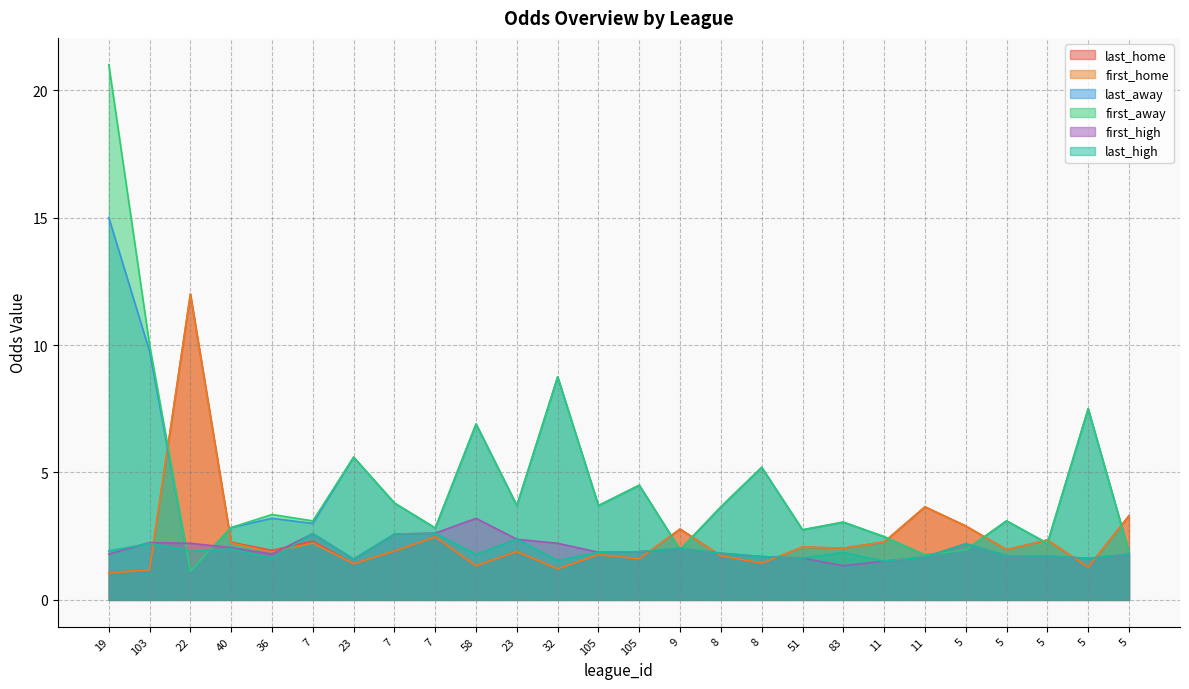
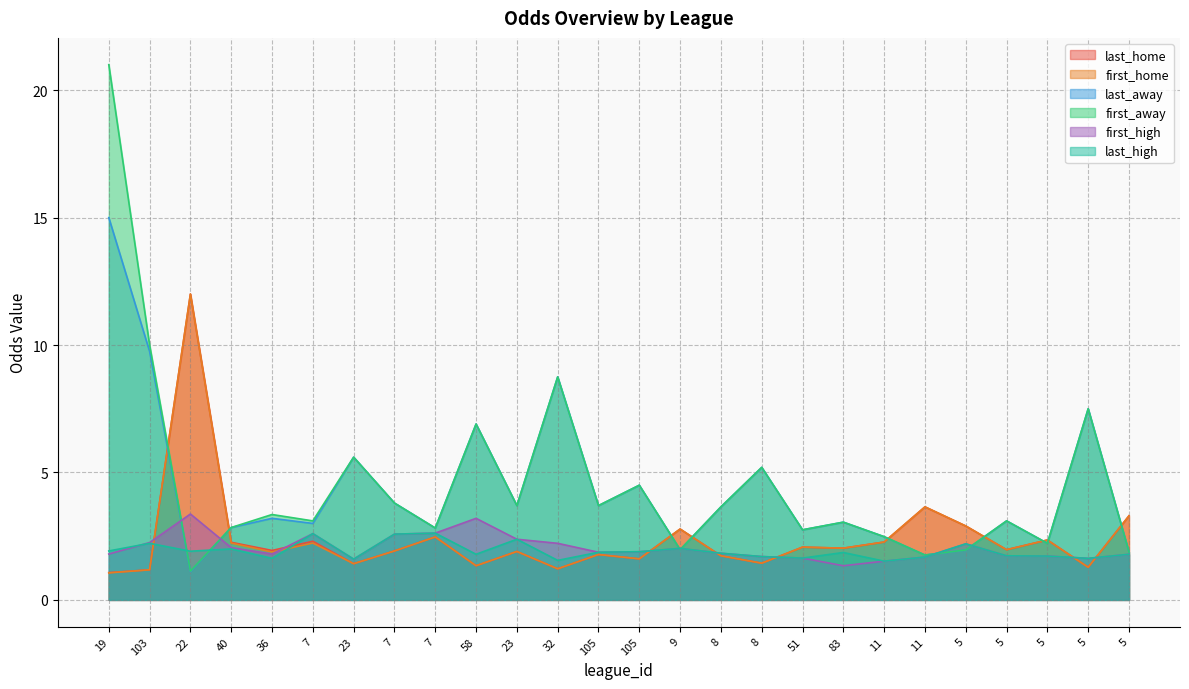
  {
    "first_high": {
      "19": 1.8,
-     "22": 2.2,
+     "22": 3.4,
      "58": 3.2,
      "32": 2.2,
      "83": 1.3
    }
  }
